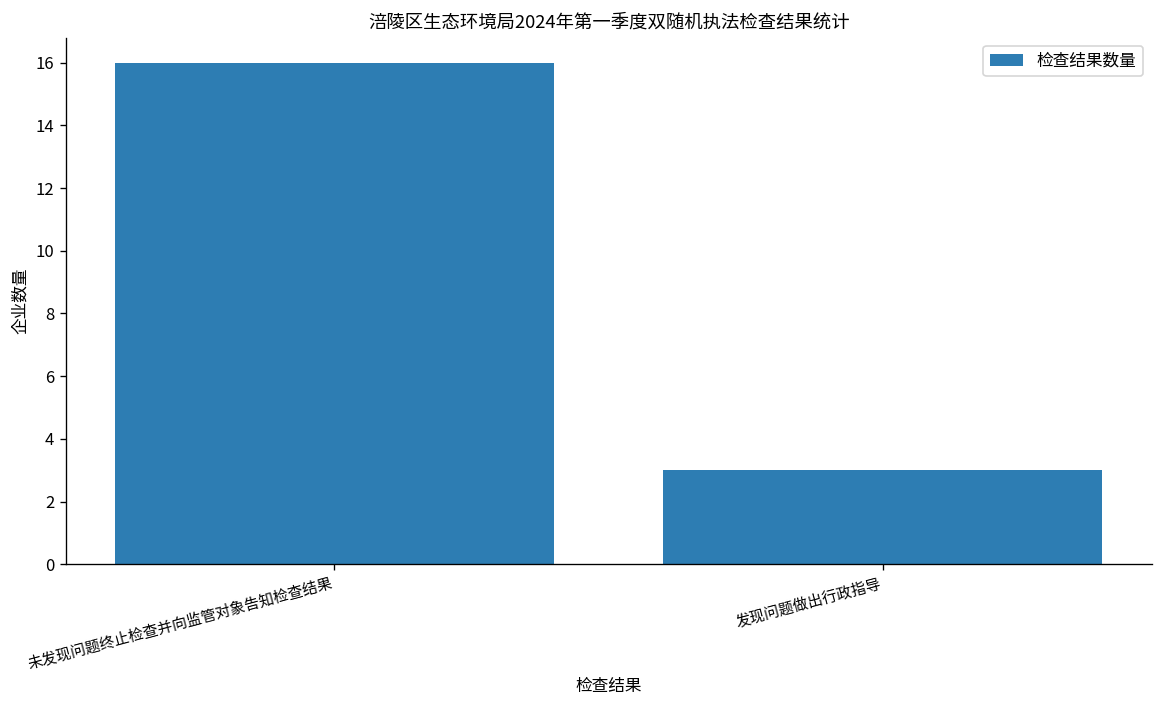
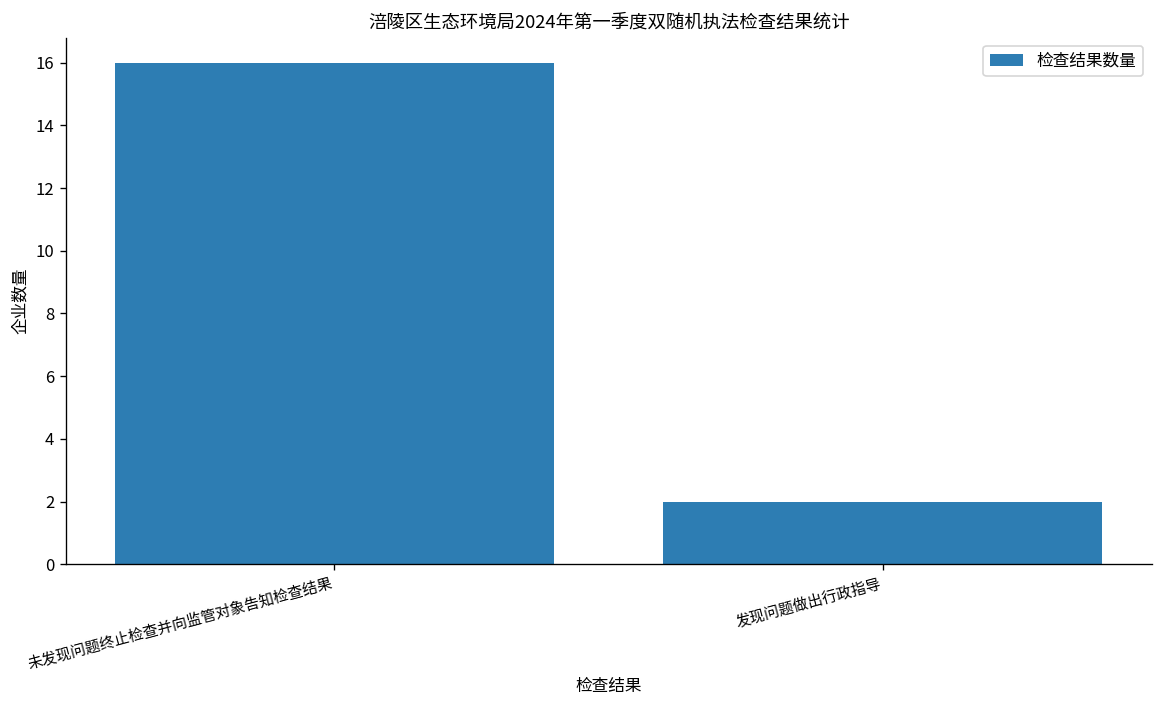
  {
    "未发现问题终止检查并向监管对象告知检查结果": 16,
-   "发现问题做出行政指导": 3
+   "发现问题做出行政指导": 2
  }
